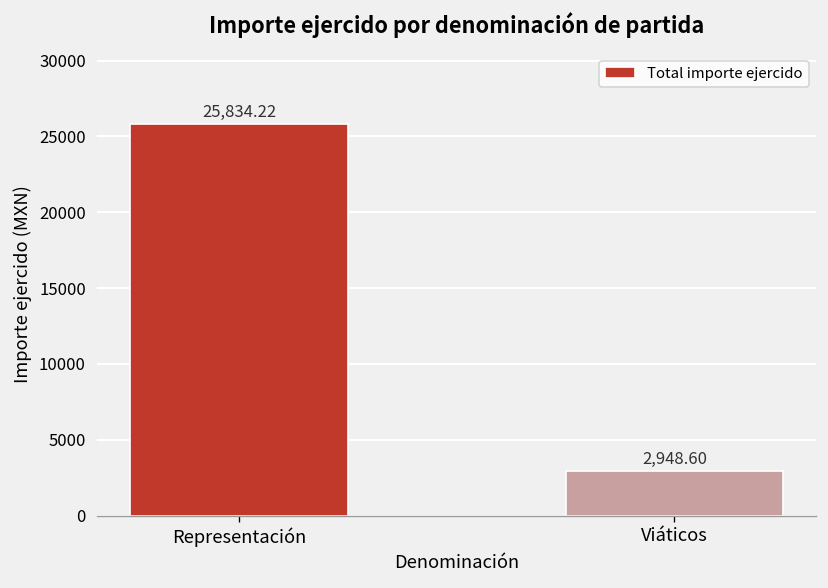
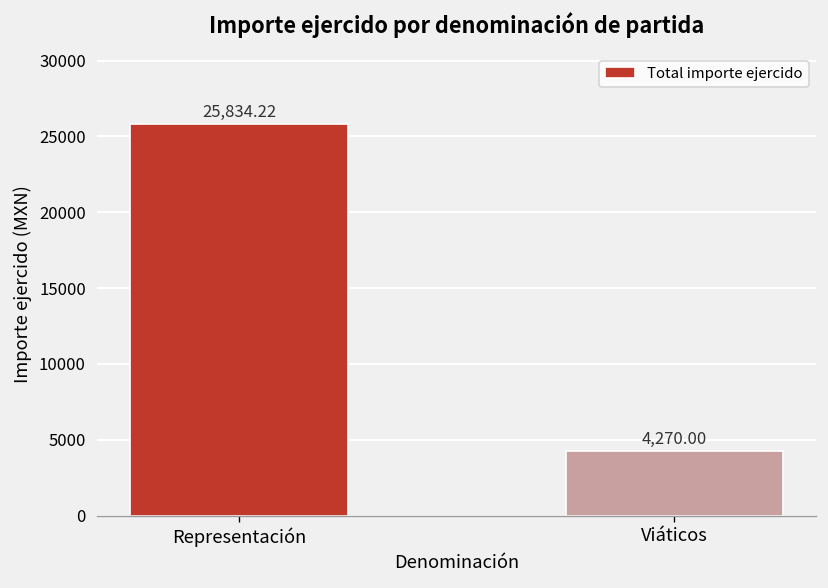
  {
    "Representación": "25,834.22",
-   "Viáticos": "2,948.60"
+   "Viáticos": "4,270.00"
  }
